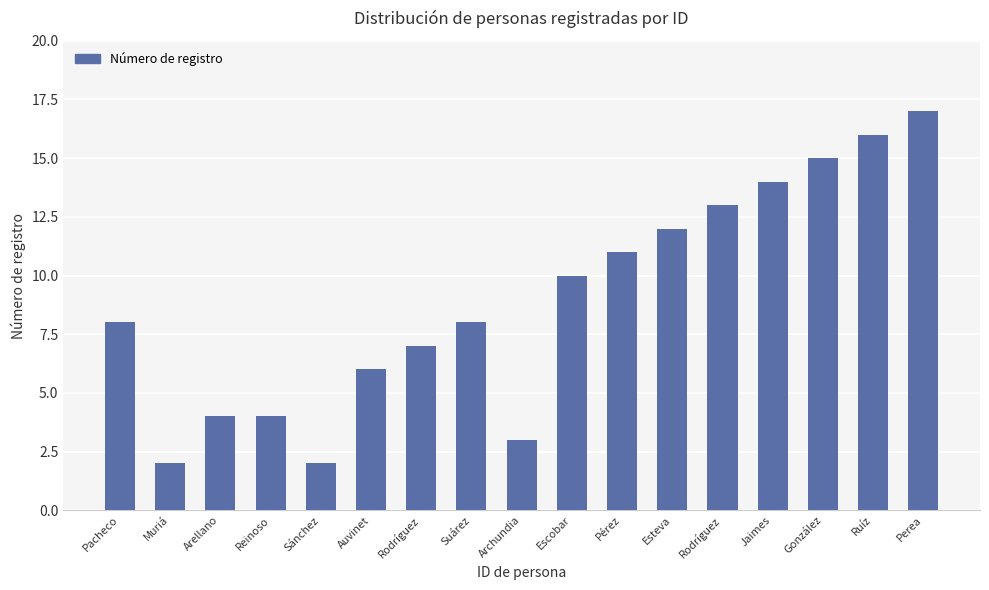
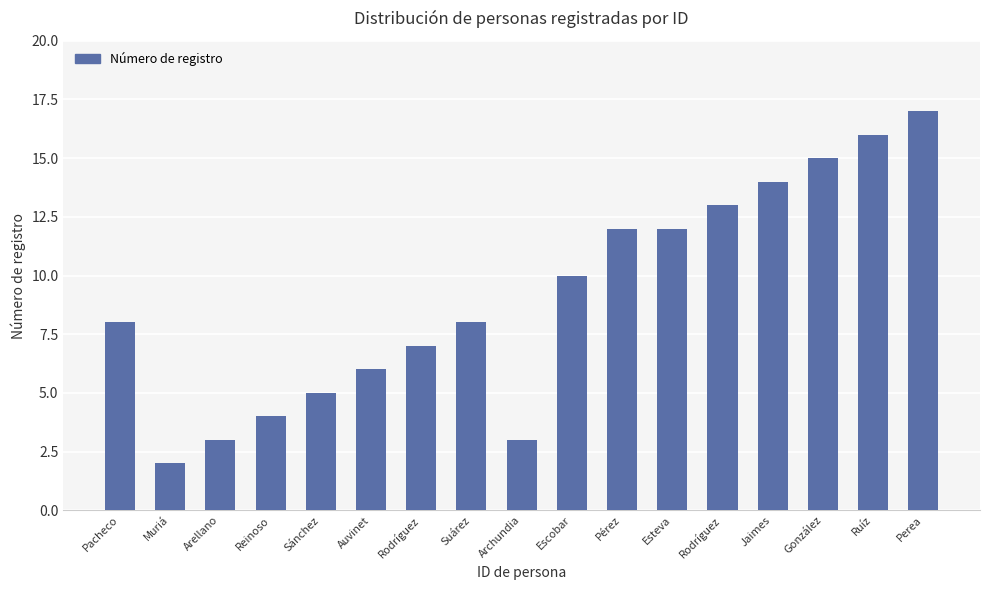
  {
    "Pacheco": 8,
    "Muriá": 2,
-   "Arellano": 4,
+   "Arellano": 3,
    "Reinoso": 4,
-   "Sánchez": 2,
+   "Sánchez": 5,
    "Auvinet": 6,
    "Suárez": 8,
    "Archundia": 3,
    "Escobar": 10,
-   "Pérez": 11,
+   "Pérez": 12,
    "Esteva": 12,
    "Jaimes": 14,
    "González": 15,
    "Ruíz": 16,
    "Perea": 17
  }
